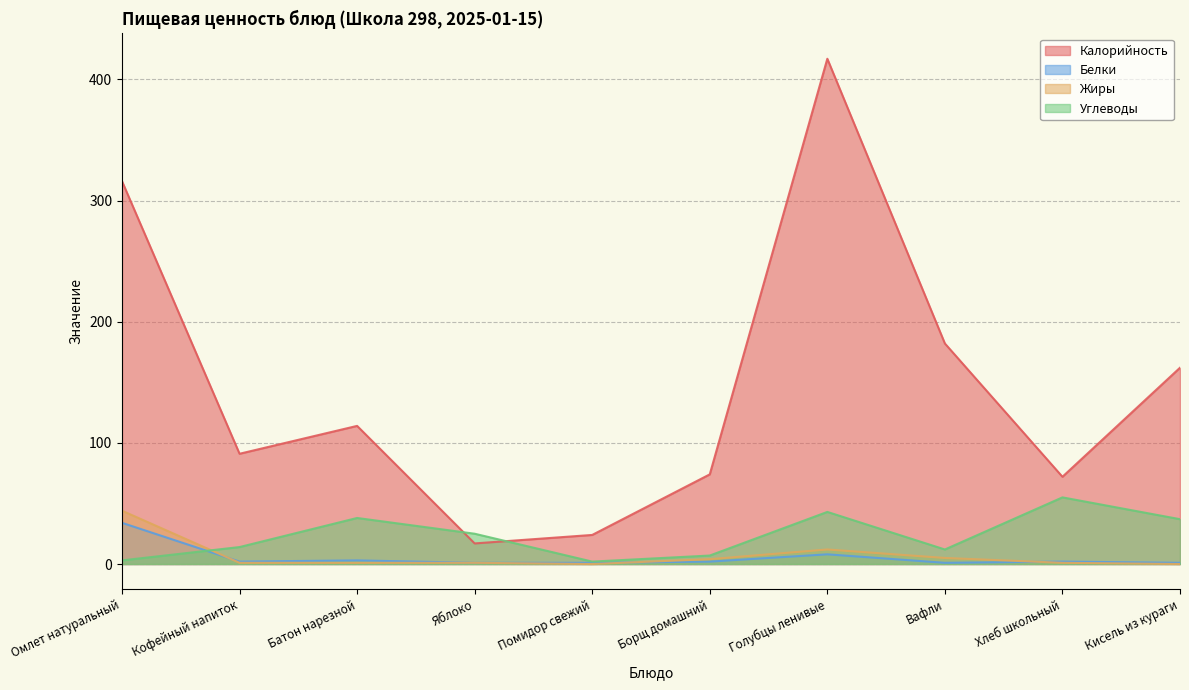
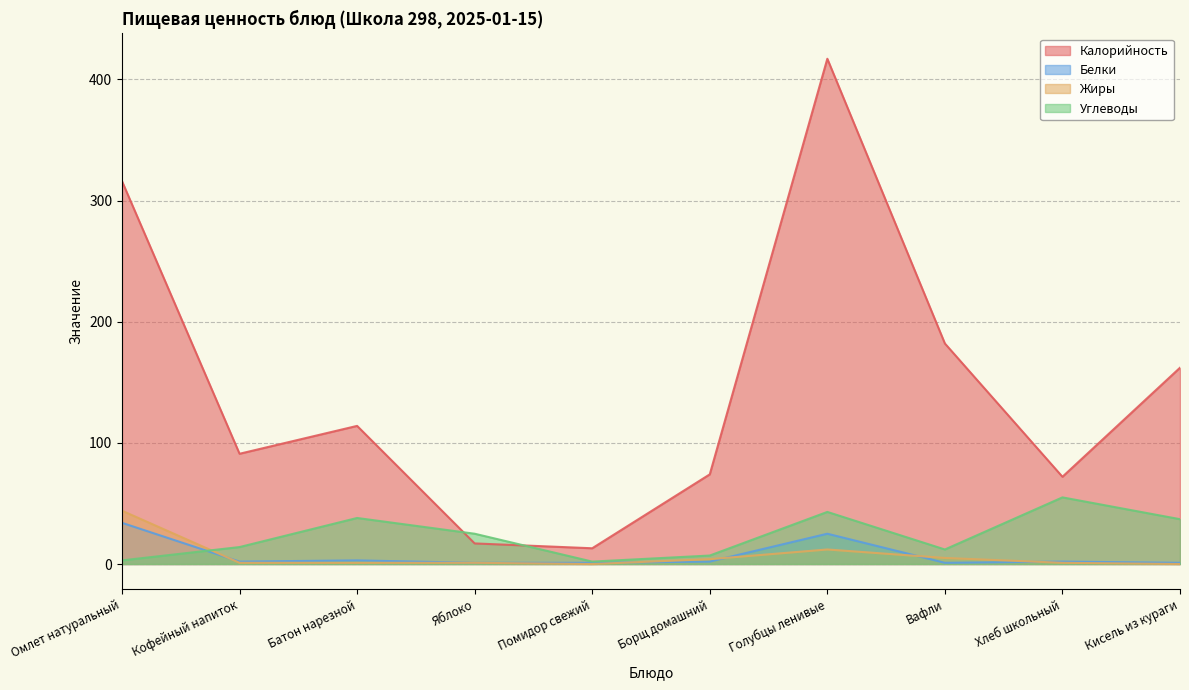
  {
    "Калорийность": {
      "Омлет натуральный": 316,
      "Кофейный напиток": 91,
      "Батон нарезной": 114,
      "Яблоко": 17,
-     "Помидор свежий": 24,
+     "Помидор свежий": 13,
      "Борщ домашний": 74,
      "Голубцы ленивые": 417,
      "Вафли": 182,
      "Хлеб школьный": 72,
      "Кисель из кураги": 162
    },
    "Белки": {
      "Омлет натуральный": 34,
-     "Голубцы ленивые": 8,
+     "Голубцы ленивые": 25,
      "Вафли": 1
    },
    "Жиры": {
      "Омлет натуральный": 44,
      "Голубцы ленивые": 12,
      "Вафли": 5
    },
    "Углеводы": {
      "Омлет натуральный": 3,
      "Кофейный напиток": 14,
      "Батон нарезной": 38,
      "Яблоко": 25,
      "Борщ домашний": 7,
      "Голубцы ленивые": 43,
      "Вафли": 12,
      "Хлеб школьный": 55,
      "Кисель из кураги": 37
    }
  }
